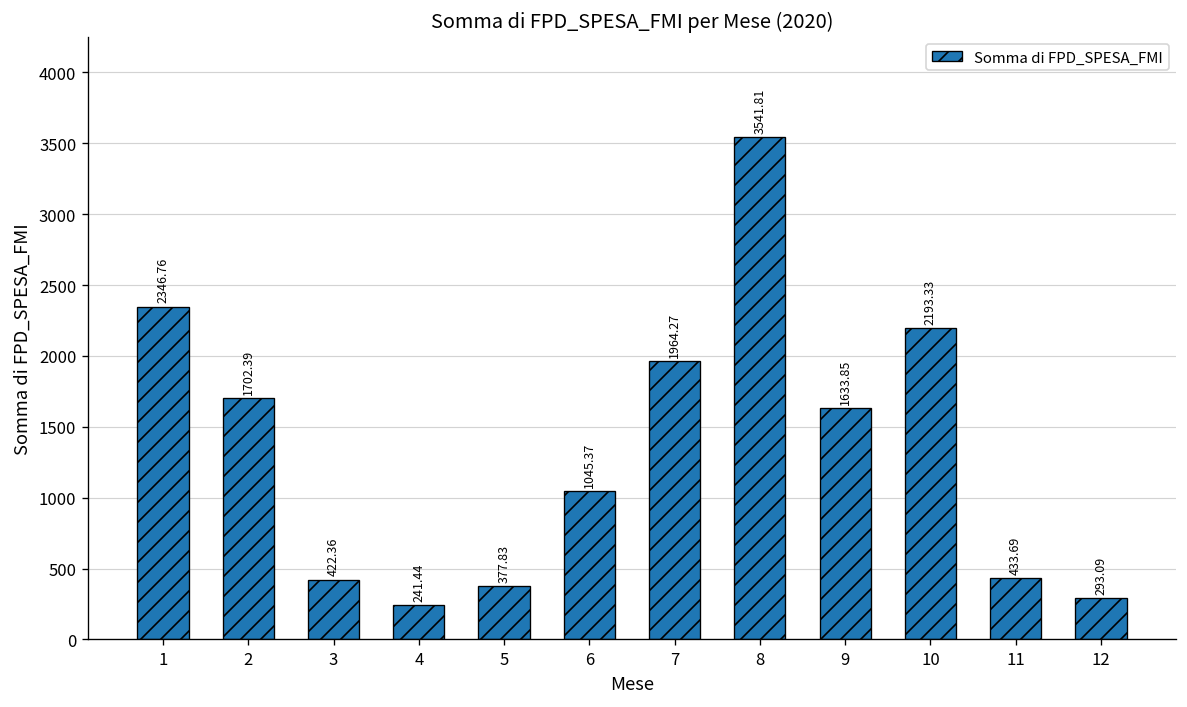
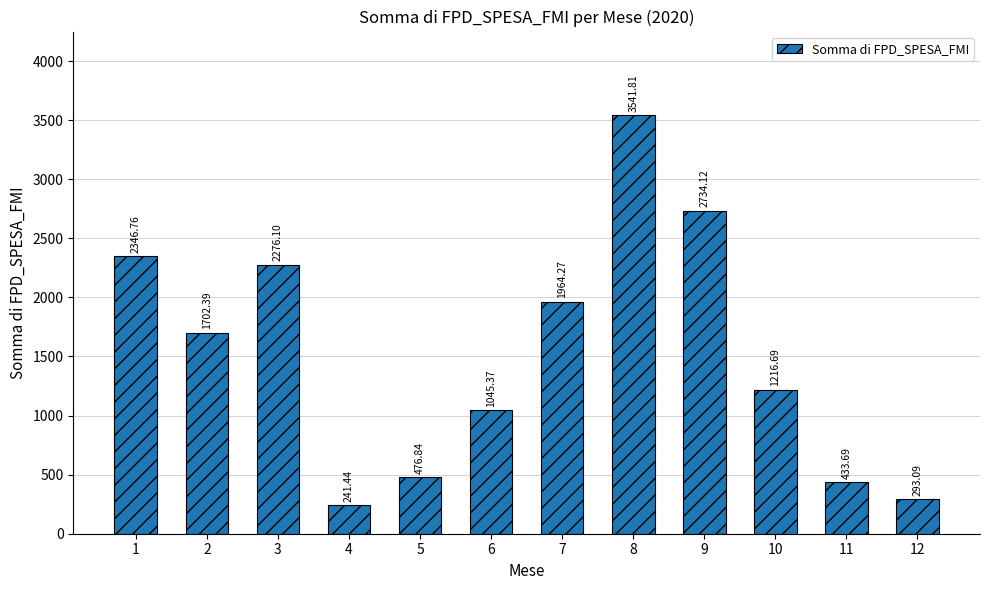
  {
    "1": 2346.76,
    "2": 1702.39,
-   "3": 422.36,
+   "3": 2276.10,
    "4": 241.44,
-   "5": 377.83,
+   "5": 476.84,
    "6": 1045.37,
    "7": 1964.27,
    "8": 3541.81,
-   "9": 1633.85,
-   "10": 2193.33,
+   "9": 2734.12,
+   "10": 1216.69,
    "11": 433.69,
    "12": 293.09
  }
